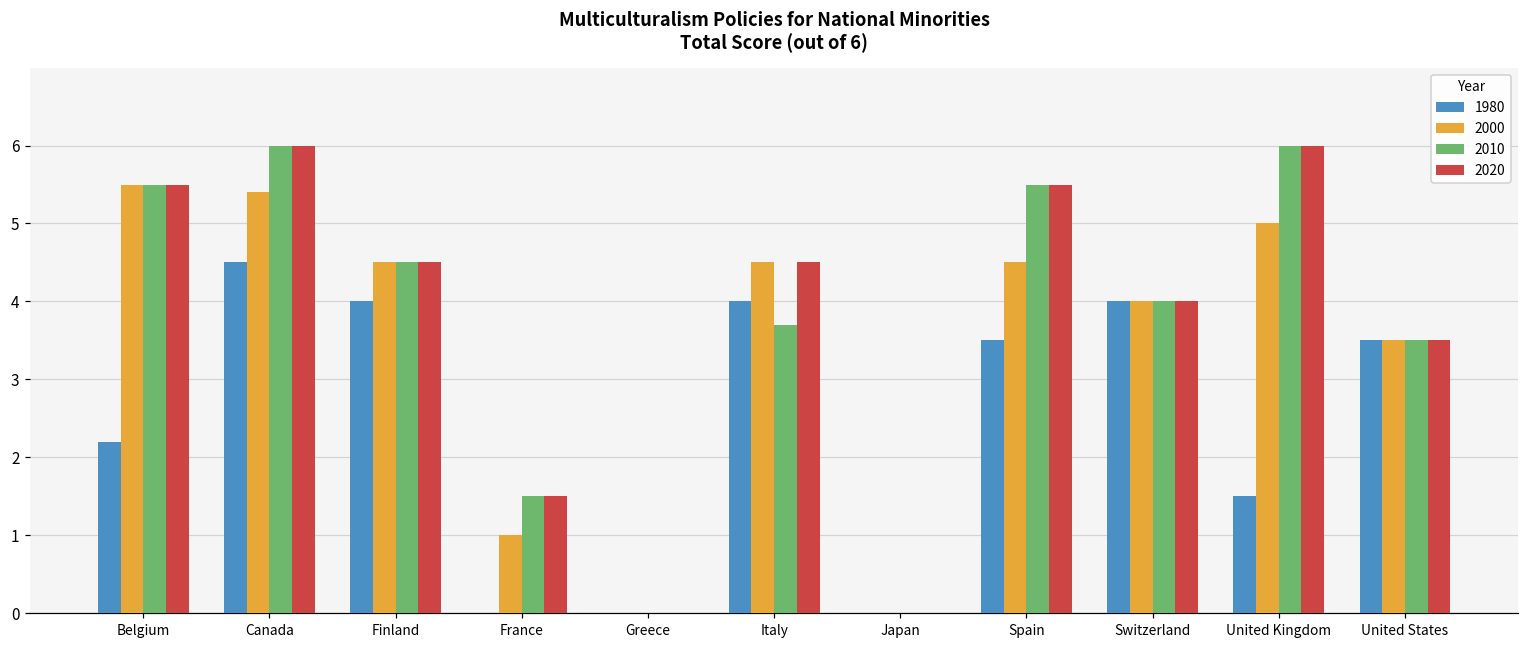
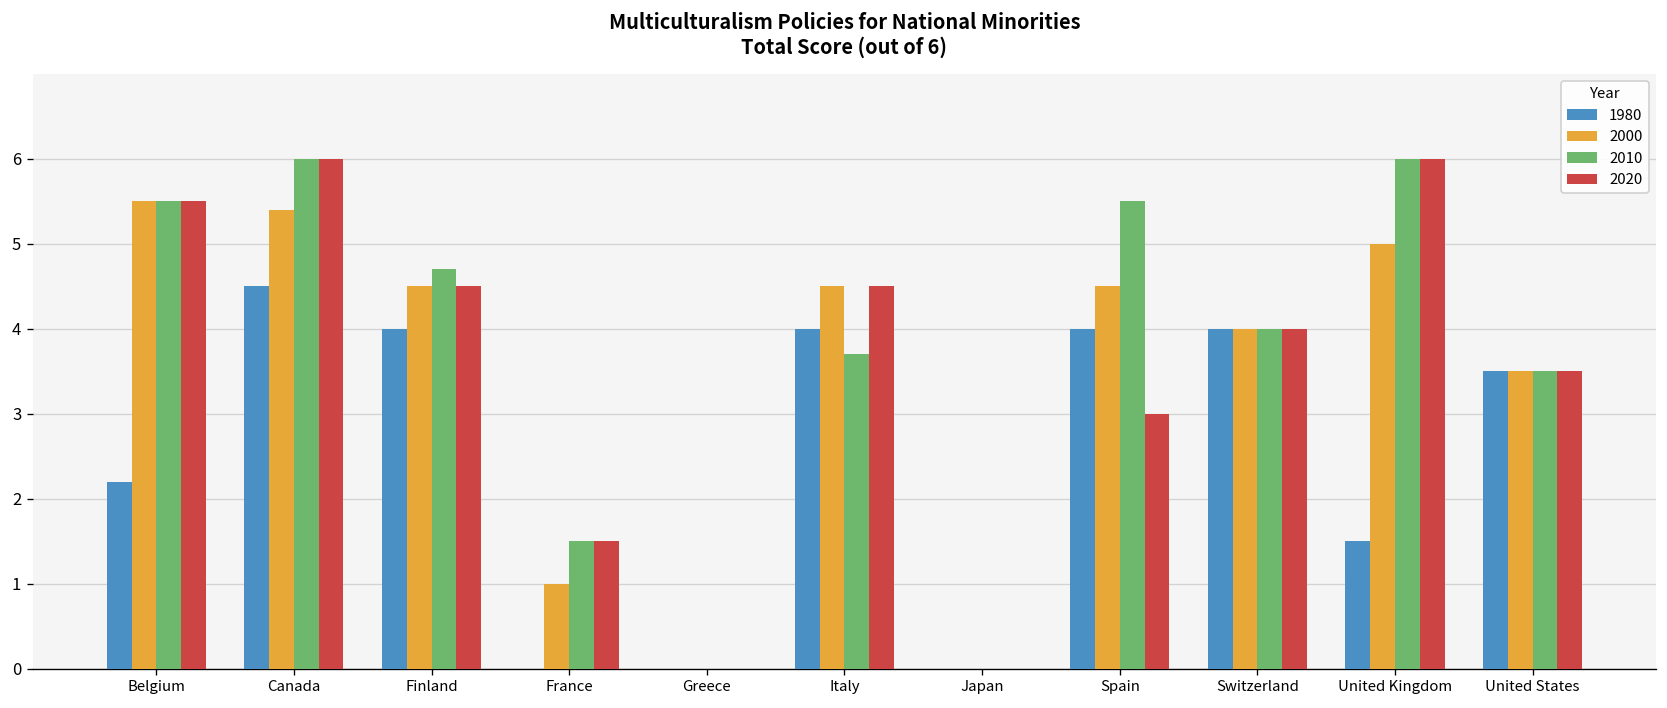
  {
    "1980": {
      "Belgium": 2.2,
      "Canada": 4.5,
      "Finland": 4.0,
      "France": 0.0,
      "Greece": 0.0,
      "Italy": 4.0,
      "Japan": 0.0,
-     "Spain": 3.5,
+     "Spain": 4.0,
      "Switzerland": 4.0,
      "United Kingdom": 1.5,
      "United States": 3.5
    },
    "2000": {
      "Belgium": 5.5,
      "Canada": 5.4,
      "Finland": 4.5,
      "France": 1.0,
      "Greece": 0.0,
      "Italy": 4.5,
      "Japan": 0.0,
      "Spain": 4.5,
      "Switzerland": 4.0,
      "United Kingdom": 5.0,
      "United States": 3.5
    },
    "2010": {
      "Belgium": 5.5,
      "Canada": 6.0,
-     "Finland": 4.5,
+     "Finland": 4.7,
      "France": 1.5,
      "Greece": 0.0,
      "Italy": 3.7,
      "Japan": 0.0,
      "Spain": 5.5,
      "Switzerland": 4.0,
      "United Kingdom": 6.0,
      "United States": 3.5
    },
    "2020": {
      "Belgium": 5.5,
      "Canada": 6.0,
      "Finland": 4.5,
      "France": 1.5,
      "Greece": 0.0,
      "Italy": 4.5,
      "Japan": 0.0,
-     "Spain": 5.5,
+     "Spain": 3.0,
      "Switzerland": 4.0,
      "United Kingdom": 6.0,
      "United States": 3.5
    }
  }
